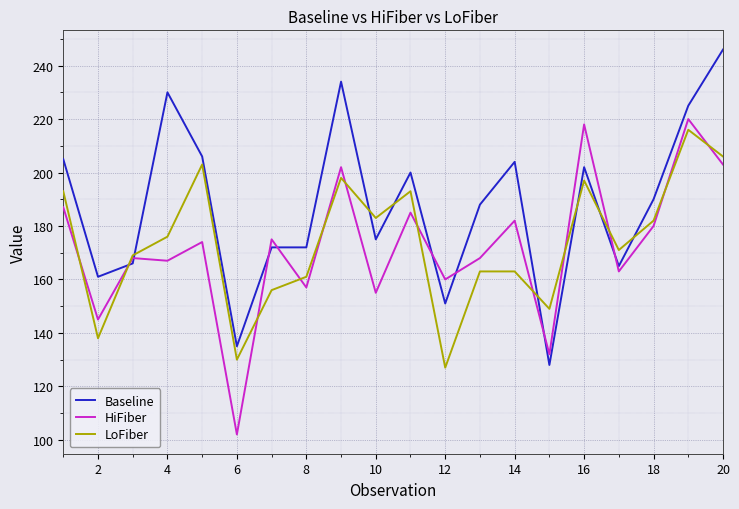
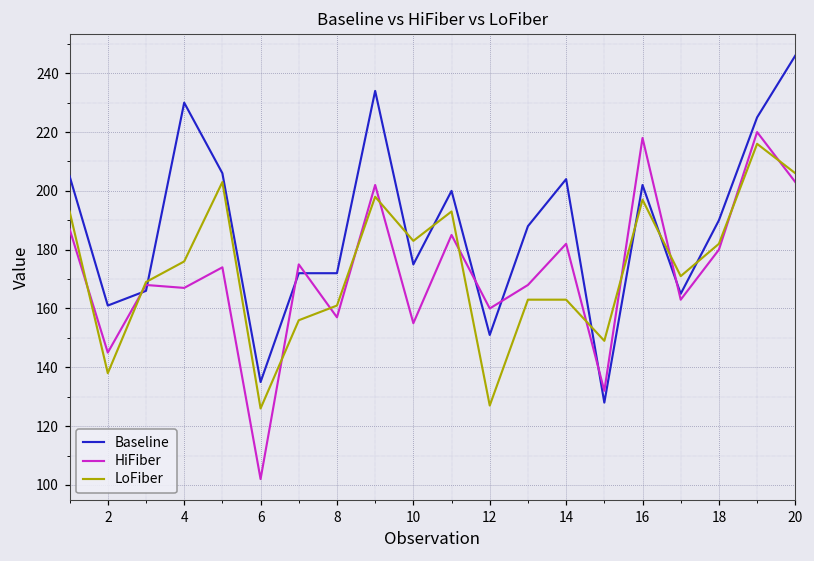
  {
    "Baseline": {
      "2": 161,
      "4": 230,
      "6": 135,
      "8": 172,
      "10": 175,
      "12": 151,
      "14": 204,
      "16": 202,
      "18": 190,
      "20": 246
    },
    "HiFiber": {
      "2": 145,
      "4": 167,
      "6": 102,
      "8": 157,
      "10": 155,
      "12": 160,
      "14": 182,
      "16": 218,
      "18": 180,
      "20": 203
    },
    "LoFiber": {
      "2": 138,
      "4": 176,
-     "6": 130,
+     "6": 126,
      "8": 161,
      "10": 183,
      "12": 127,
      "14": 163,
      "16": 197,
      "18": 182,
      "20": 206
    }
  }
